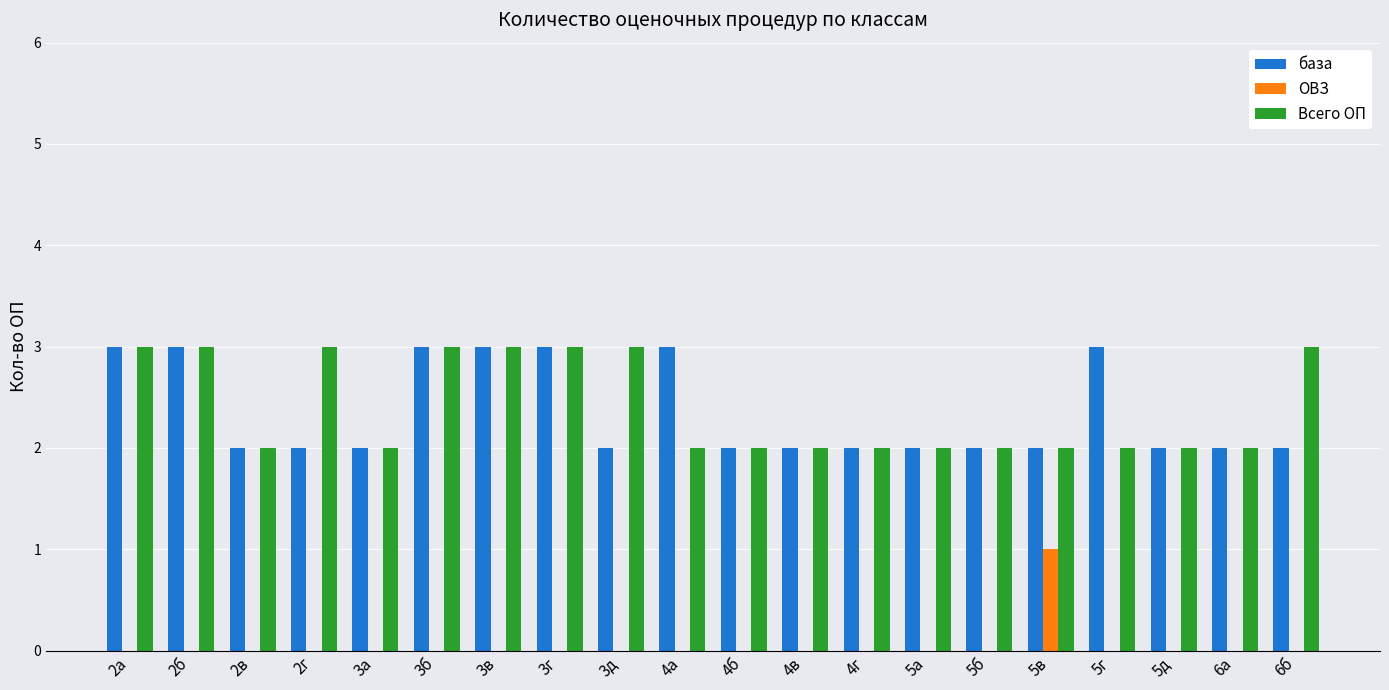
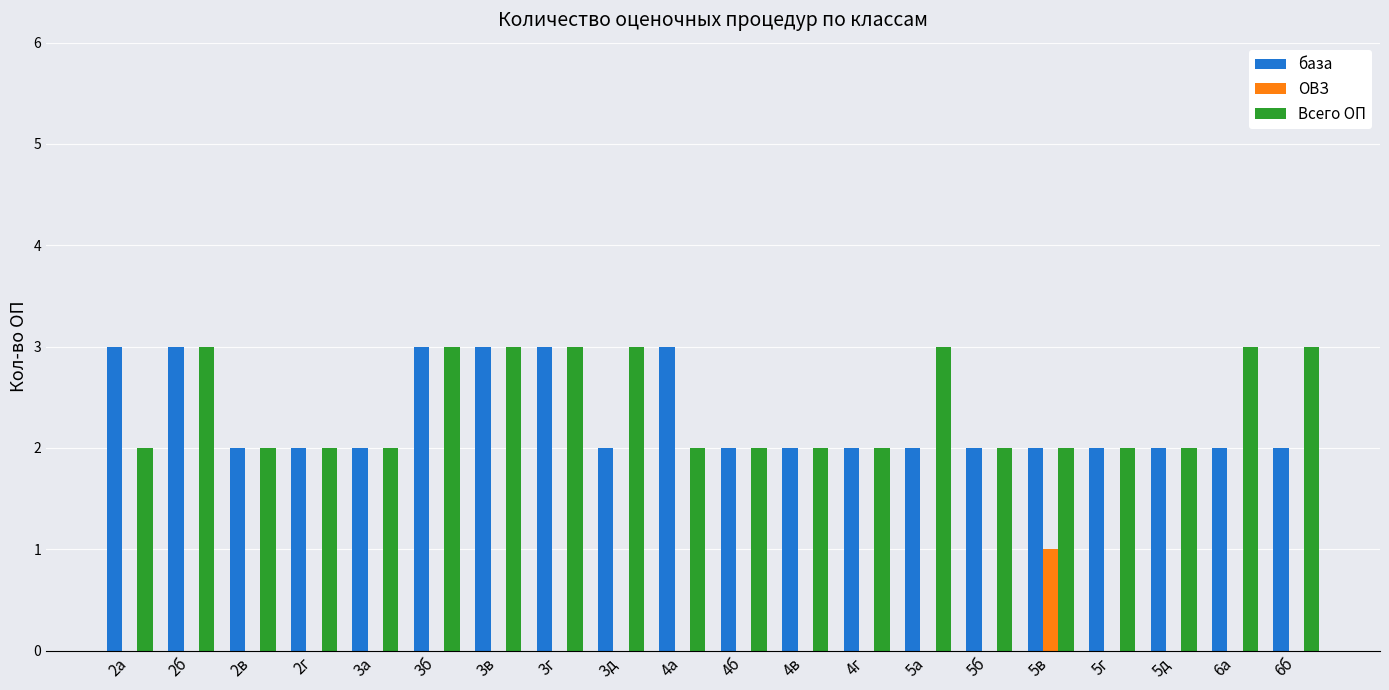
  {
    "база": {
      "2а": 3,
      "2б": 3,
      "2в": 2,
      "2г": 2,
      "3а": 2,
      "3б": 3,
      "3в": 3,
      "3г": 3,
      "3д": 2,
      "4а": 3,
      "4б": 2,
      "4в": 2,
      "4г": 2,
      "5а": 2,
      "5б": 2,
      "5в": 2,
-     "5г": 3,
+     "5г": 2,
      "5д": 2,
      "6а": 2,
      "6б": 2
    },
    "ОВЗ": {
      "2а": 0,
      "2б": 0,
      "2в": 0,
      "2г": 0,
      "3а": 0,
      "3б": 0,
      "3в": 0,
      "3г": 0,
      "3д": 0,
      "4а": 0,
      "4б": 0,
      "4в": 0,
      "4г": 0,
      "5а": 0,
      "5б": 0,
      "5в": 1,
      "5г": 0,
      "5д": 0,
      "6а": 0,
      "6б": 0
    },
    "Всего ОП": {
-     "2а": 3,
+     "2а": 2,
      "2б": 3,
      "2в": 2,
-     "2г": 3,
+     "2г": 2,
      "3а": 2,
      "3б": 3,
      "3в": 3,
      "3г": 3,
      "3д": 3,
      "4а": 2,
      "4б": 2,
      "4в": 2,
      "4г": 2,
-     "5а": 2,
+     "5а": 3,
      "5б": 2,
      "5в": 2,
      "5г": 2,
      "5д": 2,
-     "6а": 2,
+     "6а": 3,
      "6б": 3
    }
  }
